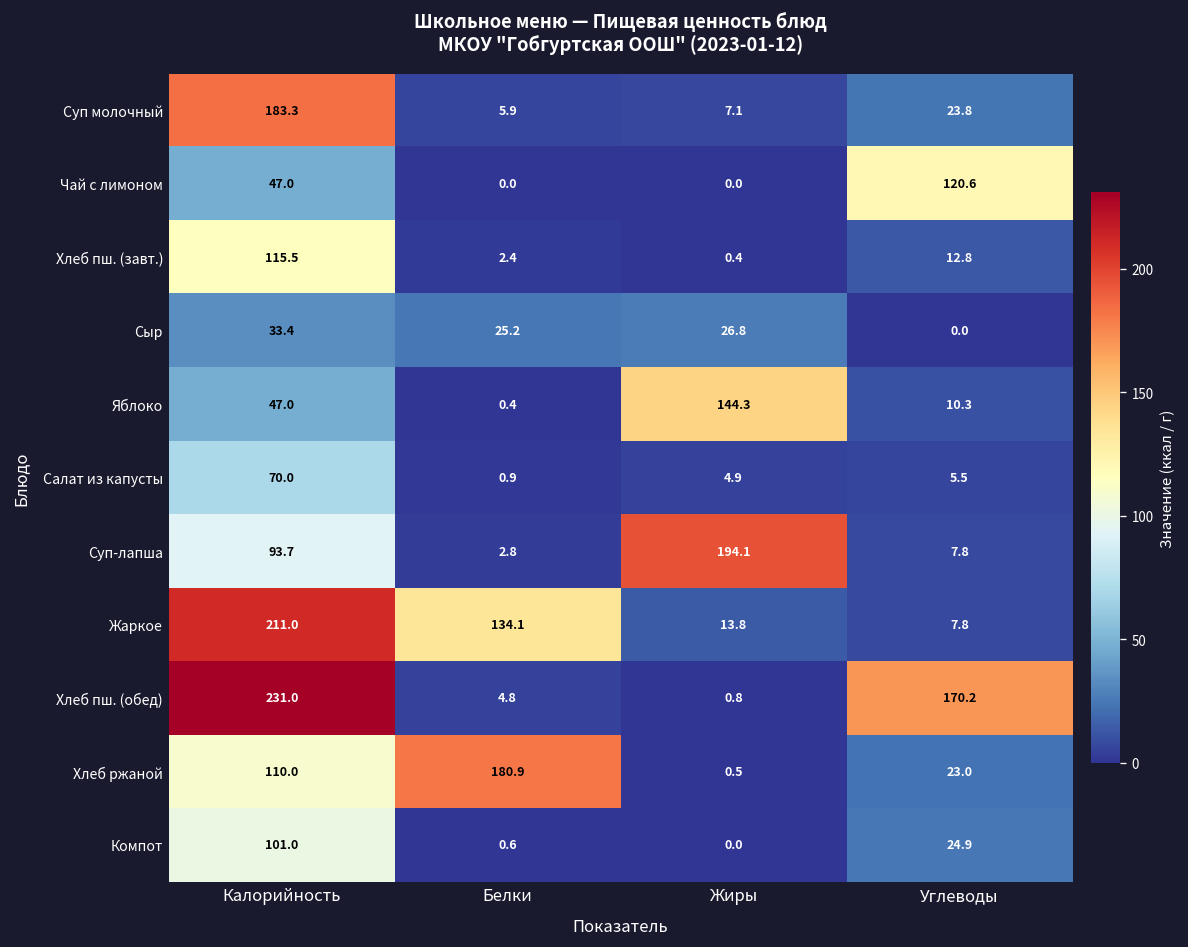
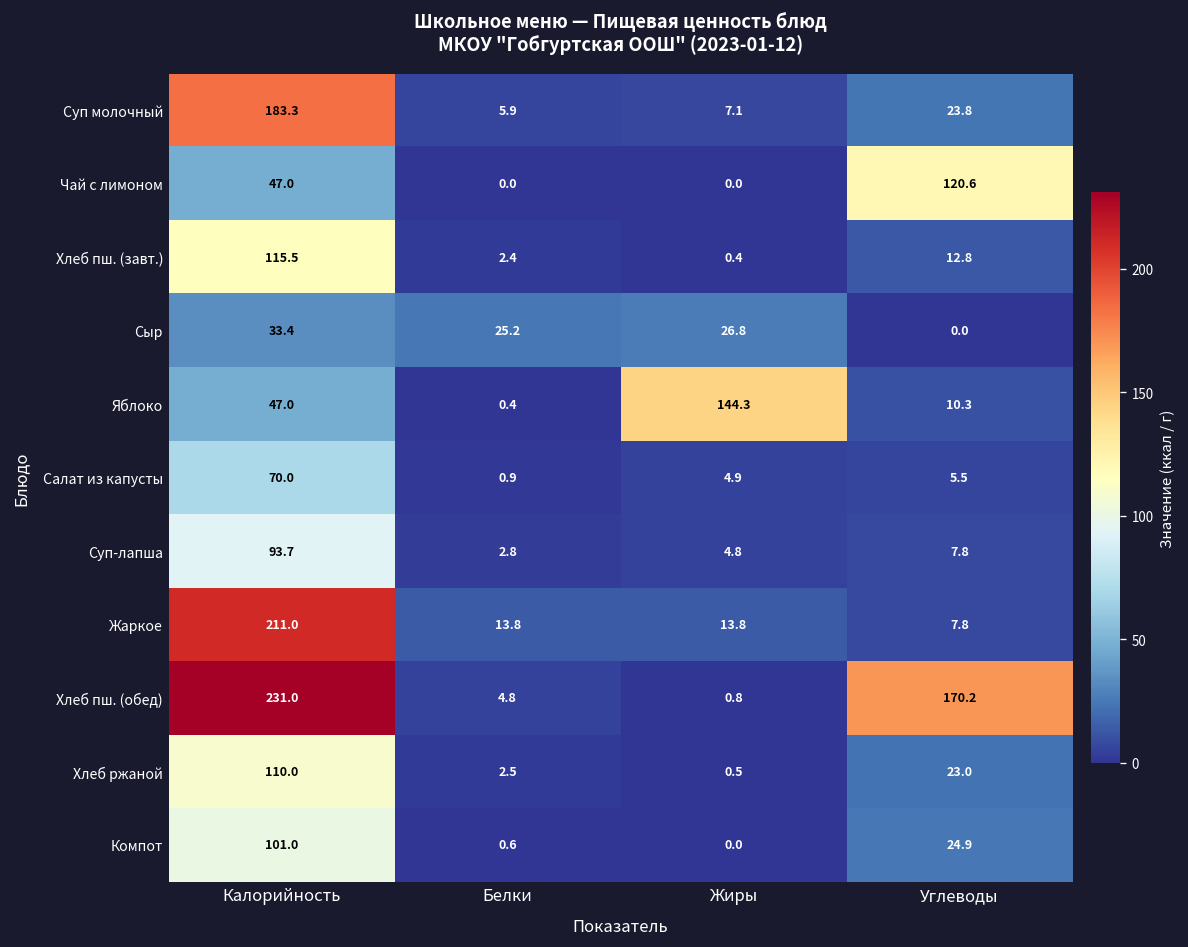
  {
    "Суп молочный": {
      "Калорийность": 183.3,
      "Белки": 5.9,
      "Жиры": 7.1,
      "Углеводы": 23.8
    },
    "Чай с лимоном": {
      "Калорийность": 47.0,
      "Белки": 0.0,
      "Жиры": 0.0,
      "Углеводы": 120.6
    },
    "Хлеб пш. (завт.)": {
      "Калорийность": 115.5,
      "Белки": 2.4,
      "Жиры": 0.4,
      "Углеводы": 12.8
    },
    "Сыр": {
      "Калорийность": 33.4,
      "Белки": 25.2,
      "Жиры": 26.8,
      "Углеводы": 0.0
    },
    "Яблоко": {
      "Калорийность": 47.0,
      "Белки": 0.4,
      "Жиры": 144.3,
      "Углеводы": 10.3
    },
    "Салат из капусты": {
      "Калорийность": 70.0,
      "Белки": 0.9,
      "Жиры": 4.9,
      "Углеводы": 5.5
    },
    "Суп-лапша": {
      "Калорийность": 93.7,
      "Белки": 2.8,
-     "Жиры": 194.1,
+     "Жиры": 4.8,
      "Углеводы": 7.8
    },
    "Жаркое": {
      "Калорийность": 211.0,
-     "Белки": 134.1,
+     "Белки": 13.8,
      "Жиры": 13.8,
      "Углеводы": 7.8
    },
    "Хлеб пш. (обед)": {
      "Калорийность": 231.0,
      "Белки": 4.8,
      "Жиры": 0.8,
      "Углеводы": 170.2
    },
    "Хлеб ржаной": {
      "Калорийность": 110.0,
-     "Белки": 180.9,
+     "Белки": 2.5,
      "Жиры": 0.5,
      "Углеводы": 23.0
    },
    "Компот": {
      "Калорийность": 101.0,
      "Белки": 0.6,
      "Жиры": 0.0,
      "Углеводы": 24.9
    }
  }
